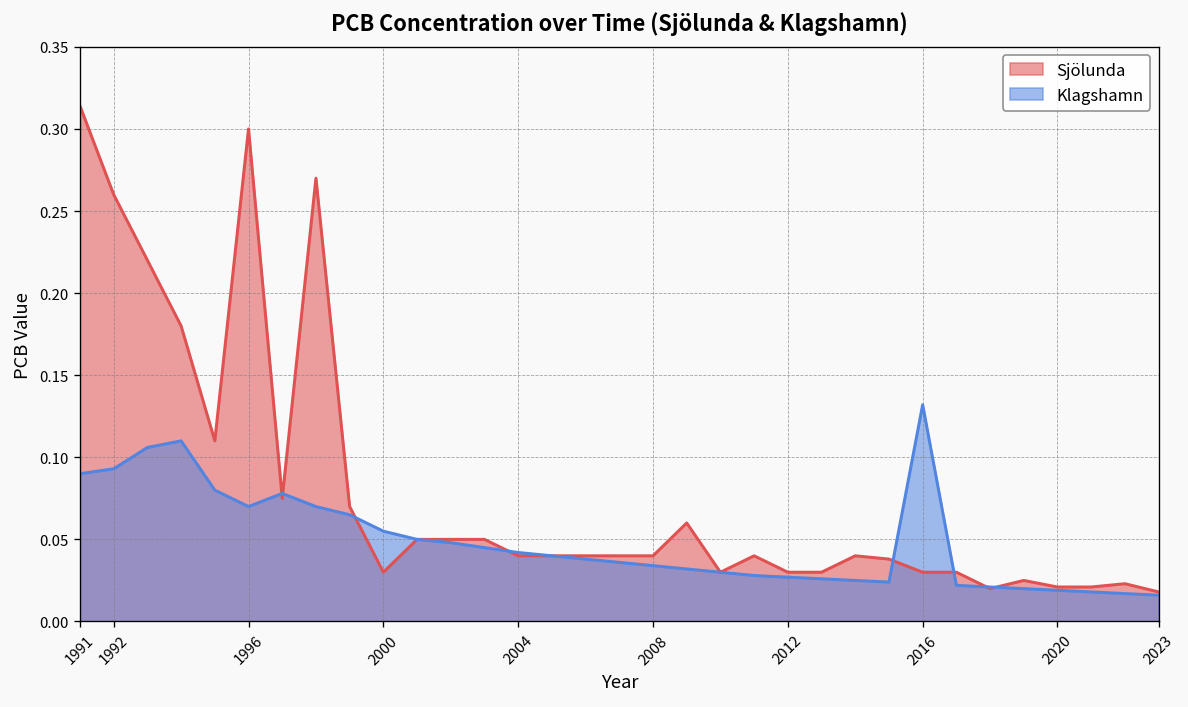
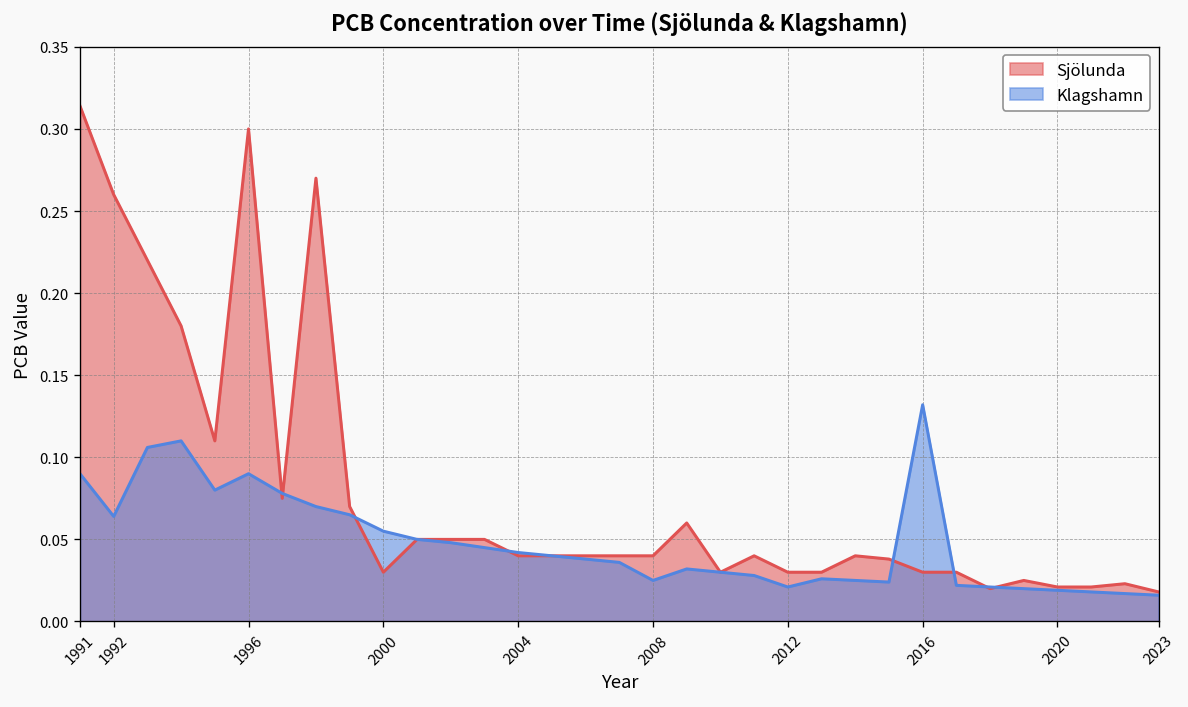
  {
    "Sjölunda": {
      "1991": 0.314,
      "1992": 0.260,
      "1996": 0.300,
      "2000": 0.030,
      "2004": 0.040,
      "2008": 0.040,
      "2012": 0.030,
      "2016": 0.030,
      "2020": 0.021,
      "2023": 0.018
    },
    "Klagshamn": {
      "1991": 0.090,
-     "1992": 0.093,
-     "1996": 0.07,
+     "1992": 0.064,
+     "1996": 0.09,
      "2000": 0.055,
      "2004": 0.042,
-     "2008": 0.034,
-     "2012": 0.027,
+     "2008": 0.025,
+     "2012": 0.021,
      "2016": 0.132,
      "2020": 0.019,
      "2023": 0.016
    }
  }
